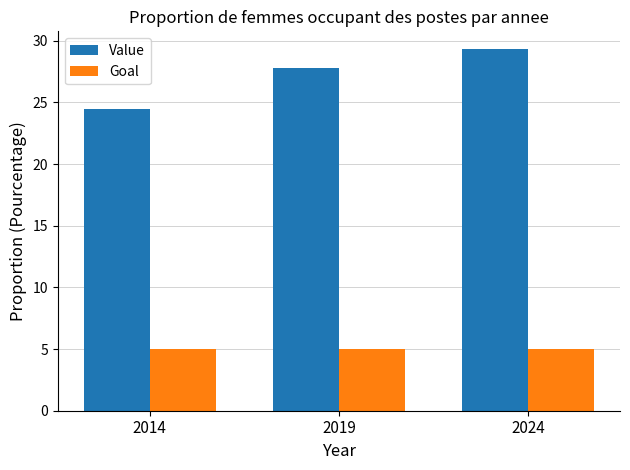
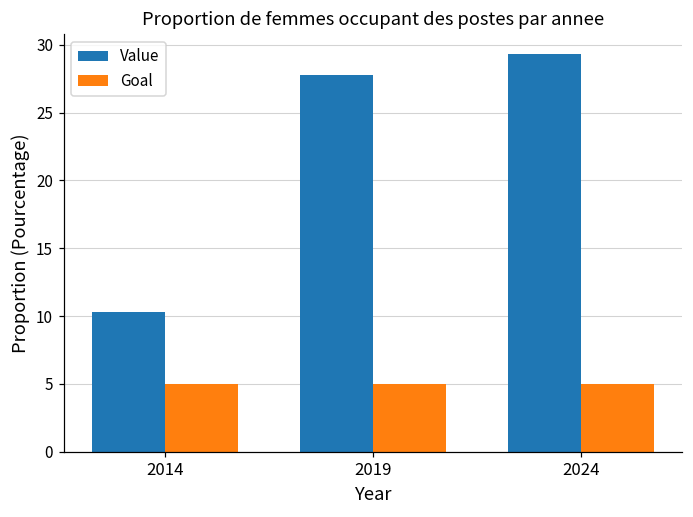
  {
    "Value": {
-     "2014": 24.5,
+     "2014": 10.3,
      "2019": 27.8,
      "2024": 29.3
    },
    "Goal": {
      "2014": 5.0,
      "2019": 5.0,
      "2024": 5.0
    }
  }
